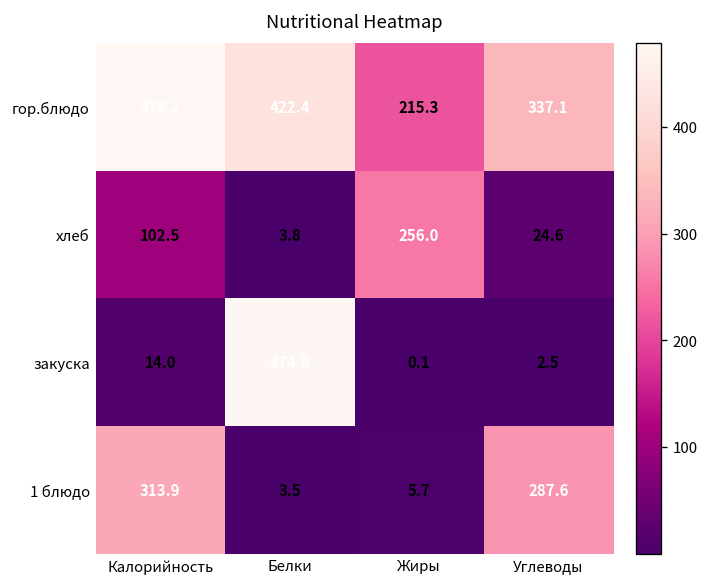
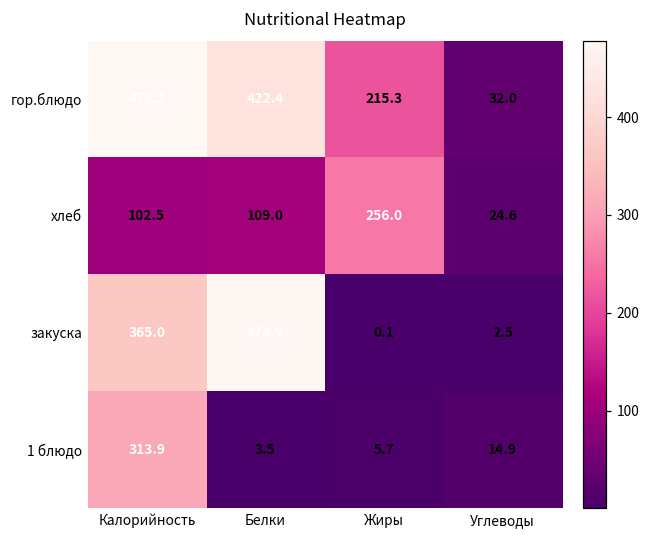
  {
    "гор.блюдо": {
      "Жиры": 215.3,
-     "Углеводы": 337.1
+     "Углеводы": 32.0
    },
    "хлеб": {
      "Калорийность": 102.5,
-     "Белки": 3.8,
+     "Белки": 109.0,
      "Жиры": 256.0,
      "Углеводы": 24.6
    },
    "закуска": {
-     "Калорийность": 14.0,
+     "Калорийность": 365.0,
      "Жиры": 0.1,
      "Углеводы": 2.5
    },
    "1 блюдо": {
      "Калорийность": 313.9,
      "Белки": 3.5,
      "Жиры": 5.7,
-     "Углеводы": 287.6
+     "Углеводы": 14.9
    }
  }
